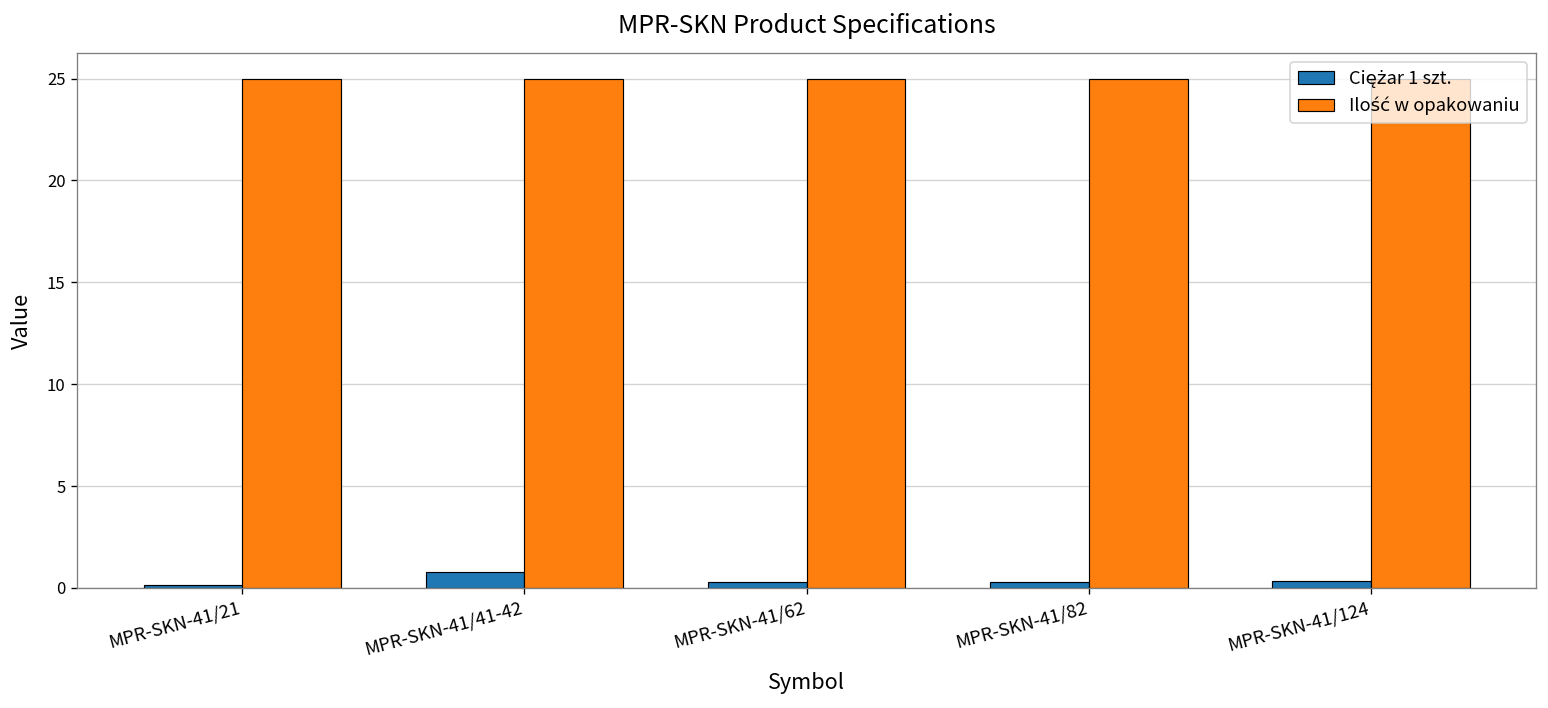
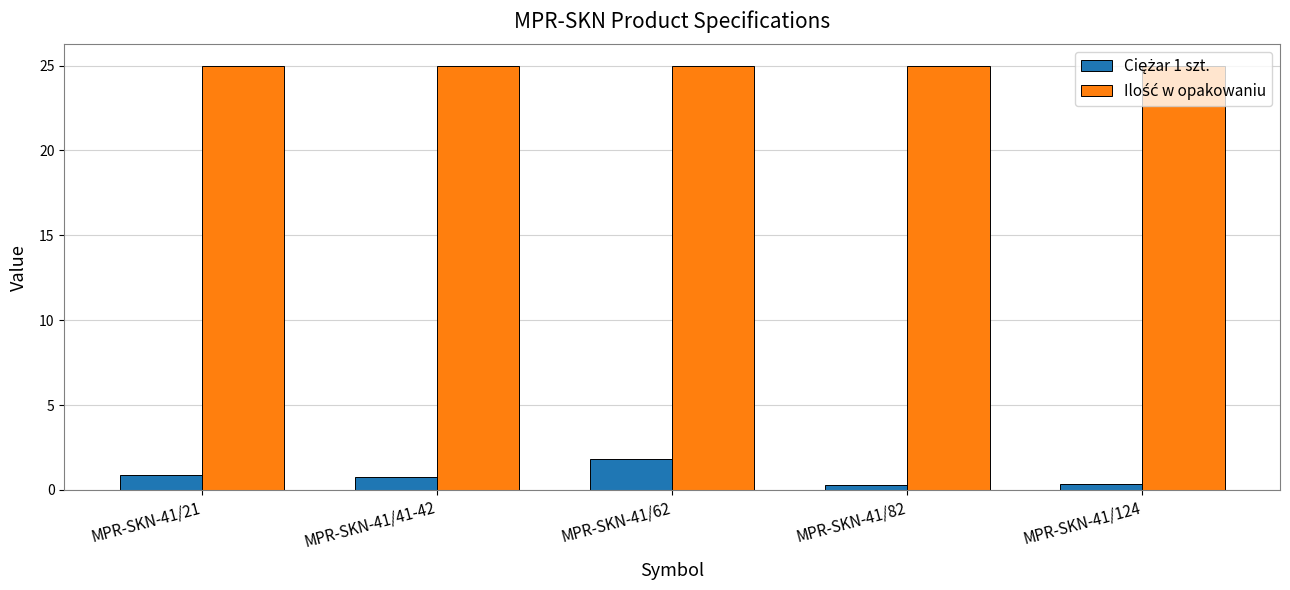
  {
    "Ciężar 1 szt.": {
-     "MPR-SKN-41/21": 0.2,
+     "MPR-SKN-41/21": 0.9,
      "MPR-SKN-41/41-42": 0.8,
-     "MPR-SKN-41/62": 0.3,
+     "MPR-SKN-41/62": 1.8,
      "MPR-SKN-41/82": 0.3,
      "MPR-SKN-41/124": 0.4
    },
    "Ilość w opakowaniu": {
      "MPR-SKN-41/21": 25.0,
      "MPR-SKN-41/41-42": 25.0,
      "MPR-SKN-41/62": 25.0,
      "MPR-SKN-41/82": 25.0
    }
  }
